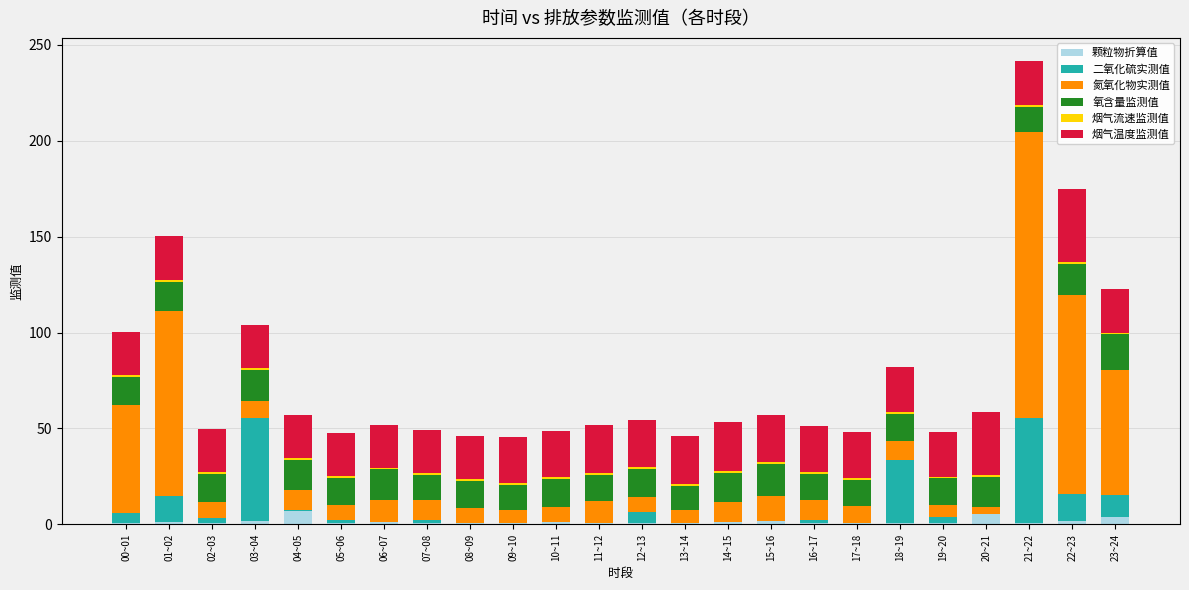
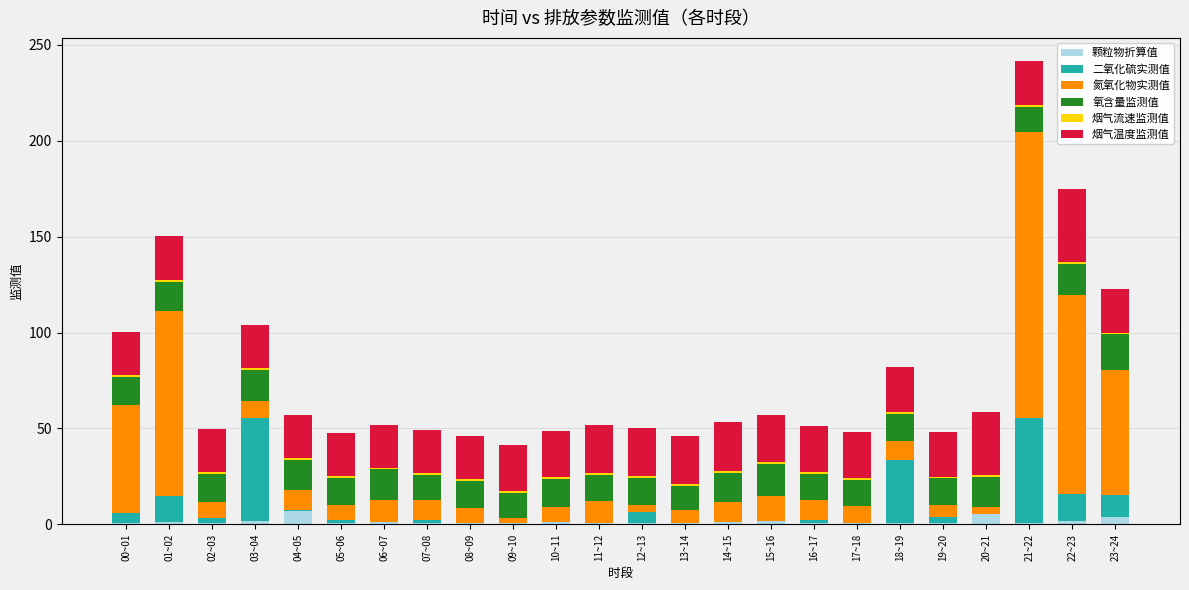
  {
    "颗粒物折算值": {
      "03~04": 2,
      "04~05": 7,
      "15~16": 2,
      "20~21": 6,
      "22~23": 2,
      "23~24": 4
    },
    "二氧化硫实测值": {
      "00~01": 5,
      "01~02": 13,
      "02~03": 2,
      "03~04": 54,
      "05~06": 2,
      "06~07": 0,
      "07~08": 2,
      "08~09": 0,
      "09~10": 0,
      "10~11": 0,
      "12~13": 6,
      "13~14": 0,
      "14~15": 0,
      "15~16": 0,
      "16~17": 1,
      "17~18": 0,
      "18~19": 33,
      "19~20": 3,
      "20~21": 0,
      "21~22": 55,
      "22~23": 14,
      "23~24": 11
    },
    "氮氧化物实测值": {
      "00~01": 56,
      "01~02": 96,
      "02~03": 8,
      "03~04": 9,
      "04~05": 10,
      "05~06": 8,
      "06~07": 11,
      "07~08": 10,
      "08~09": 8,
-     "09~10": 7,
+     "09~10": 2,
      "10~11": 8,
      "11~12": 11,
-     "12~13": 8,
+     "12~13": 4,
      "13~14": 6,
      "14~15": 10,
      "15~16": 13,
      "16~17": 11,
      "17~18": 9,
      "18~19": 10,
      "19~20": 6,
      "20~21": 3,
      "21~22": 149,
      "22~23": 104,
      "23~24": 65
    },
    "氧含量监测值": {
      "00~01": 14,
      "01~02": 16,
      "02~03": 15,
      "03~04": 16,
      "04~05": 16,
      "05~06": 14,
      "06~07": 16,
      "07~08": 13,
      "08~09": 14,
      "09~10": 13,
      "10~11": 15,
      "11~12": 13,
      "12~13": 14,
      "13~14": 13,
      "14~15": 15,
      "15~16": 17,
      "16~17": 13,
      "17~18": 14,
      "18~19": 14,
      "19~20": 14,
      "20~21": 16,
      "21~22": 13,
      "22~23": 16,
      "23~24": 19
    },
    "烟气温度监测值": {
      "00~01": 23,
      "01~02": 23,
      "02~03": 23,
      "03~04": 23,
      "04~05": 22,
      "05~06": 22,
      "06~07": 22,
      "07~08": 22,
      "08~09": 23,
      "09~10": 24,
      "10~11": 24,
      "11~12": 25,
      "12~13": 25,
      "13~14": 25,
      "14~15": 26,
      "15~16": 25,
      "16~17": 24,
      "17~18": 24,
      "18~19": 24,
      "19~20": 23,
      "20~21": 33,
      "21~22": 23,
      "22~23": 38,
      "23~24": 22
    }
  }
